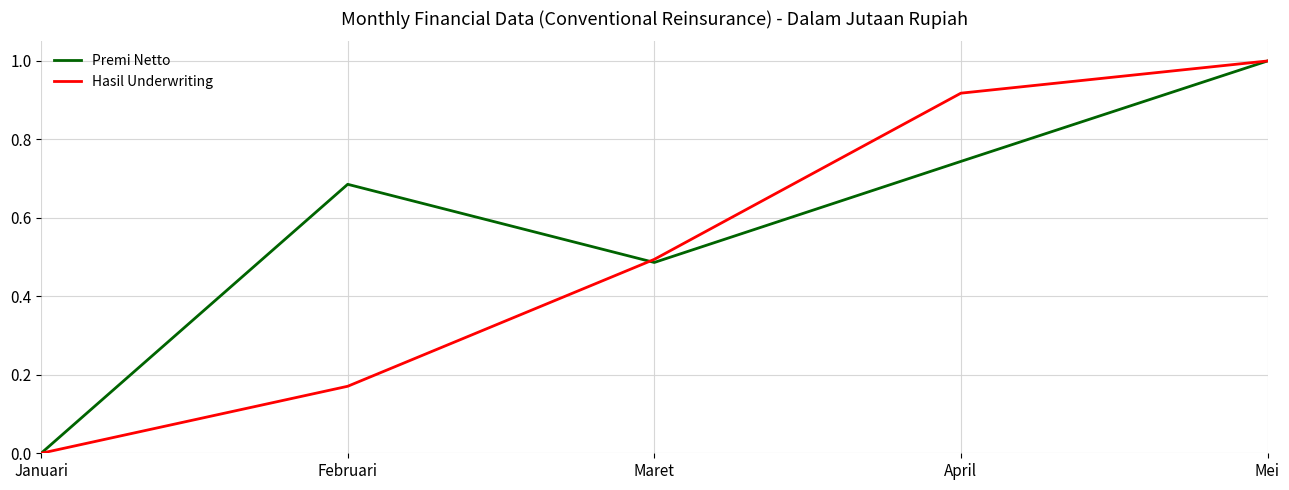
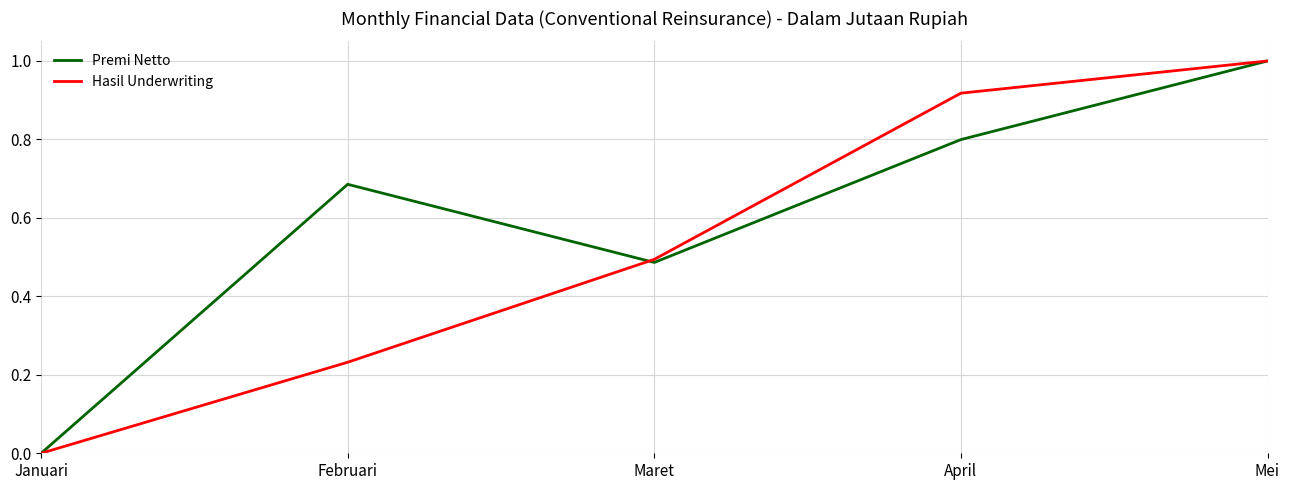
  {
    "Premi Netto": {
      "Februari": 0.69,
      "Maret": 0.49,
-     "April": 0.74
+     "April": 0.80
    },
    "Hasil Underwriting": {
-     "Februari": 0.17,
+     "Februari": 0.23,
      "Maret": 0.49,
      "April": 0.92
    }
  }
